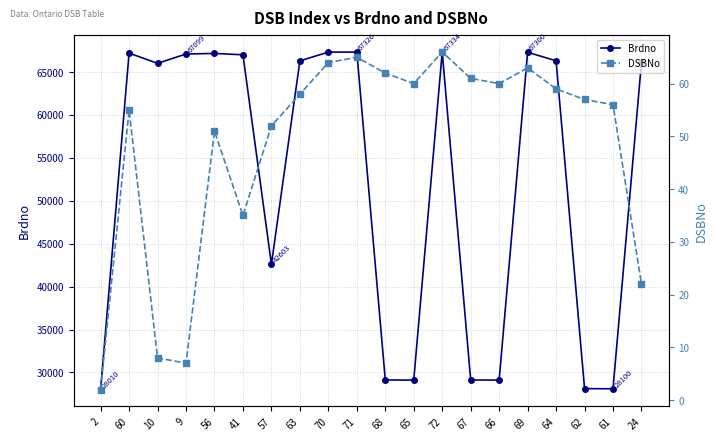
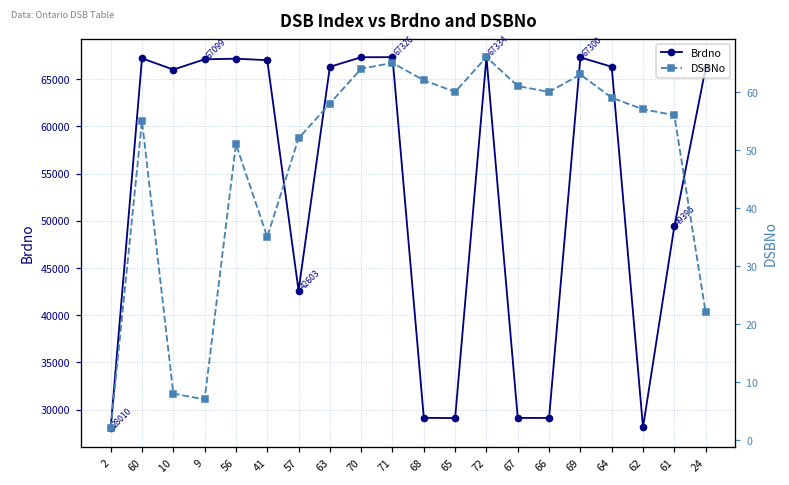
  {
    "Brdno": {
      "9": 67099,
      "57": 42603,
      "71": 67326,
      "69": 67300,
-     "61": 28100
+     "61": 49395
    }
  }
